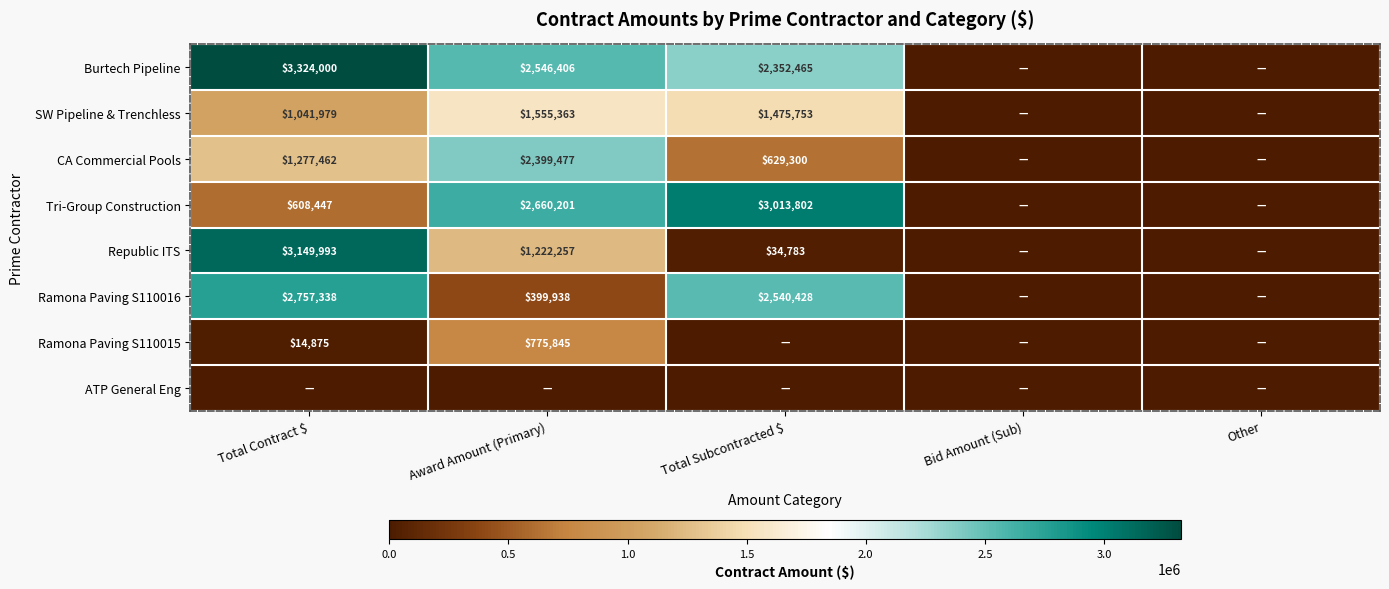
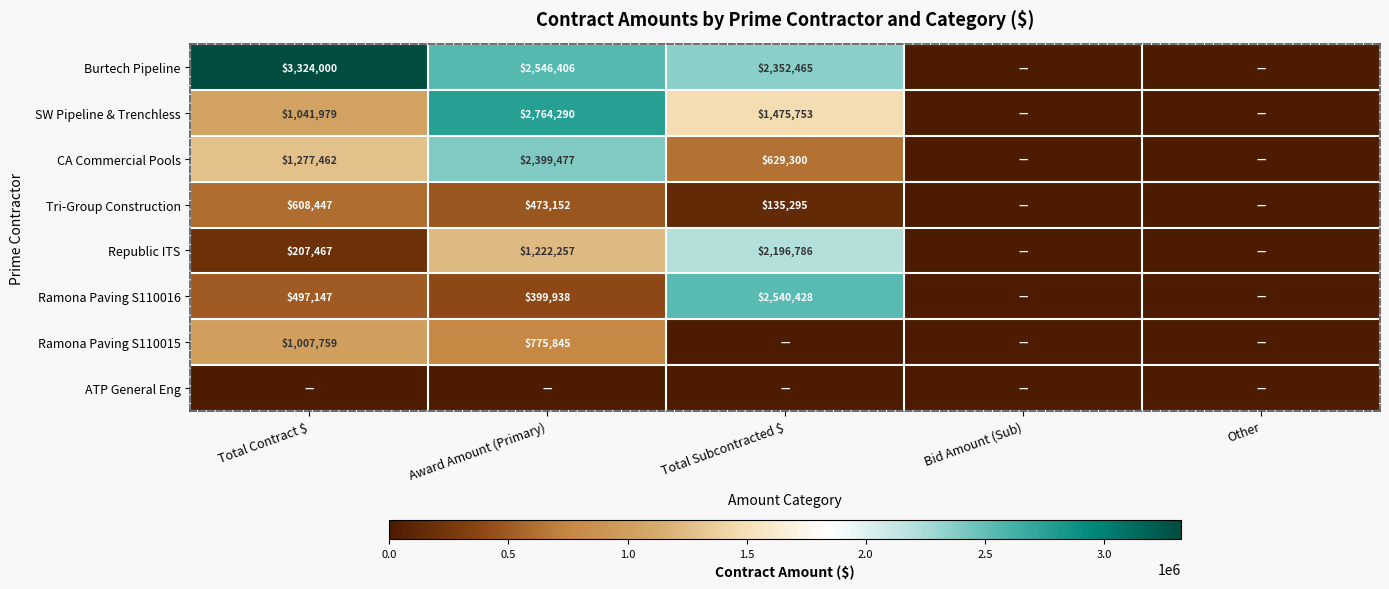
  {
    "Burtech Pipeline": {
      "Total Contract $": "$3,324,000",
      "Award Amount (Primary)": "$2,546,406",
      "Total Subcontracted $": "$2,352,465"
    },
    "SW Pipeline & Trenchless": {
      "Total Contract $": "$1,041,979",
-     "Award Amount (Primary)": "$1,555,363",
+     "Award Amount (Primary)": "$2,764,290",
      "Total Subcontracted $": "$1,475,753"
    },
    "CA Commercial Pools": {
      "Total Contract $": "$1,277,462",
      "Award Amount (Primary)": "$2,399,477",
      "Total Subcontracted $": "$629,300"
    },
    "Tri-Group Construction": {
      "Total Contract $": "$608,447",
-     "Award Amount (Primary)": "$2,660,201",
-     "Total Subcontracted $": "$3,013,802"
+     "Award Amount (Primary)": "$473,152",
+     "Total Subcontracted $": "$135,295"
    },
    "Republic ITS": {
-     "Total Contract $": "$3,149,993",
+     "Total Contract $": "$207,467",
      "Award Amount (Primary)": "$1,222,257",
-     "Total Subcontracted $": "$34,783"
+     "Total Subcontracted $": "$2,196,786"
    },
    "Ramona Paving S110016": {
-     "Total Contract $": "$2,757,338",
+     "Total Contract $": "$497,147",
      "Award Amount (Primary)": "$399,938",
      "Total Subcontracted $": "$2,540,428"
    },
    "Ramona Paving S110015": {
-     "Total Contract $": "$14,875",
+     "Total Contract $": "$1,007,759",
      "Award Amount (Primary)": "$775,845"
    }
  }
